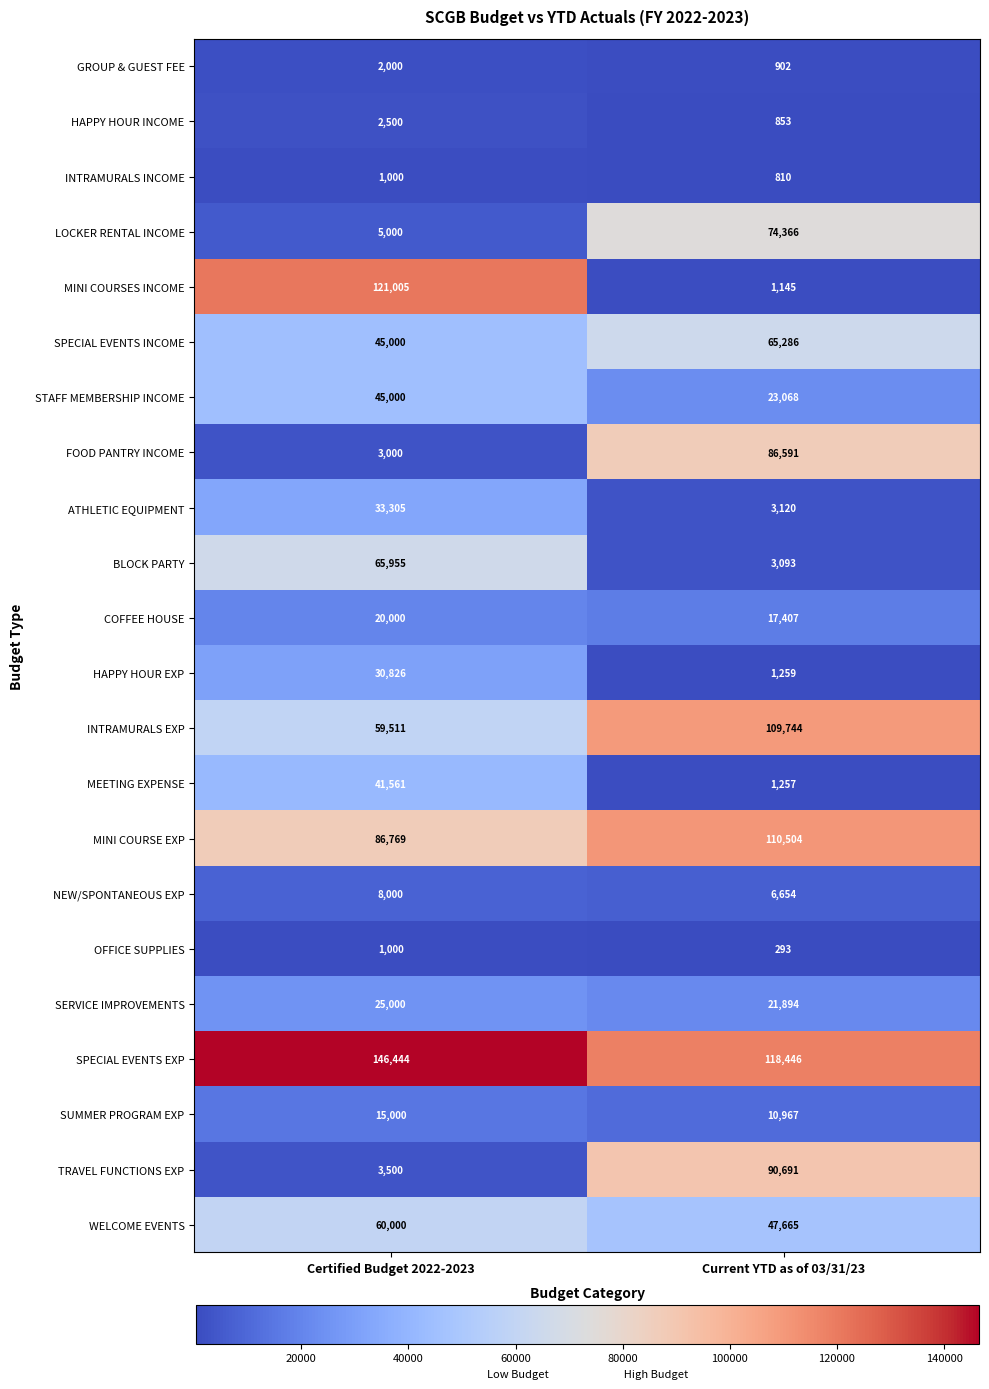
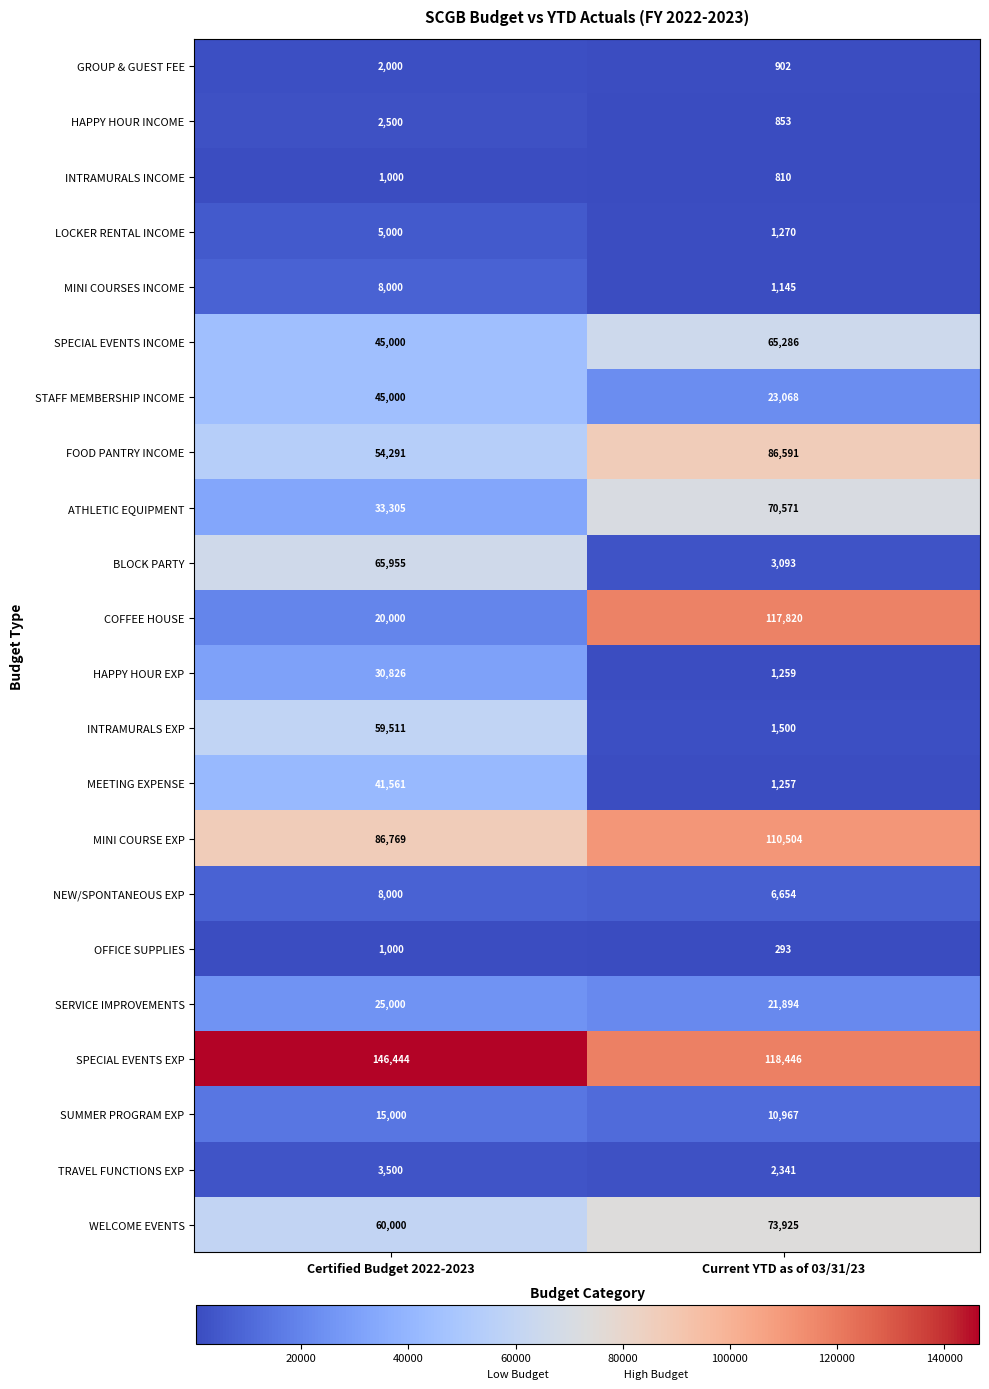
  {
    "GROUP & GUEST FEE": {
      "Certified Budget 2022-2023": "2,000",
      "Current YTD as of 03/31/23": "902"
    },
    "HAPPY HOUR INCOME": {
      "Certified Budget 2022-2023": "2,500",
      "Current YTD as of 03/31/23": "853"
    },
    "INTRAMURALS INCOME": {
      "Certified Budget 2022-2023": "1,000",
      "Current YTD as of 03/31/23": "810"
    },
    "LOCKER RENTAL INCOME": {
      "Certified Budget 2022-2023": "5,000",
-     "Current YTD as of 03/31/23": "74,366"
+     "Current YTD as of 03/31/23": "1,270"
    },
    "MINI COURSES INCOME": {
-     "Certified Budget 2022-2023": "121,005",
+     "Certified Budget 2022-2023": "8,000",
      "Current YTD as of 03/31/23": "1,145"
    },
    "SPECIAL EVENTS INCOME": {
      "Certified Budget 2022-2023": "45,000",
      "Current YTD as of 03/31/23": "65,286"
    },
    "STAFF MEMBERSHIP INCOME": {
      "Certified Budget 2022-2023": "45,000",
      "Current YTD as of 03/31/23": "23,068"
    },
    "FOOD PANTRY INCOME": {
-     "Certified Budget 2022-2023": "3,000",
+     "Certified Budget 2022-2023": "54,291",
      "Current YTD as of 03/31/23": "86,591"
    },
    "ATHLETIC EQUIPMENT": {
      "Certified Budget 2022-2023": "33,305",
-     "Current YTD as of 03/31/23": "3,120"
+     "Current YTD as of 03/31/23": "70,571"
    },
    "BLOCK PARTY": {
      "Certified Budget 2022-2023": "65,955",
      "Current YTD as of 03/31/23": "3,093"
    },
    "COFFEE HOUSE": {
      "Certified Budget 2022-2023": "20,000",
-     "Current YTD as of 03/31/23": "17,407"
+     "Current YTD as of 03/31/23": "117,820"
    },
    "HAPPY HOUR EXP": {
      "Certified Budget 2022-2023": "30,826",
      "Current YTD as of 03/31/23": "1,259"
    },
    "INTRAMURALS EXP": {
      "Certified Budget 2022-2023": "59,511",
-     "Current YTD as of 03/31/23": "109,744"
+     "Current YTD as of 03/31/23": "1,500"
    },
    "MEETING EXPENSE": {
      "Certified Budget 2022-2023": "41,561",
      "Current YTD as of 03/31/23": "1,257"
    },
    "MINI COURSE EXP": {
      "Certified Budget 2022-2023": "86,769",
      "Current YTD as of 03/31/23": "110,504"
    },
    "NEW/SPONTANEOUS EXP": {
      "Certified Budget 2022-2023": "8,000",
      "Current YTD as of 03/31/23": "6,654"
    },
    "OFFICE SUPPLIES": {
      "Certified Budget 2022-2023": "1,000",
      "Current YTD as of 03/31/23": "293"
    },
    "SERVICE IMPROVEMENTS": {
      "Certified Budget 2022-2023": "25,000",
      "Current YTD as of 03/31/23": "21,894"
    },
    "SPECIAL EVENTS EXP": {
      "Certified Budget 2022-2023": "146,444",
      "Current YTD as of 03/31/23": "118,446"
    },
    "SUMMER PROGRAM EXP": {
      "Certified Budget 2022-2023": "15,000",
      "Current YTD as of 03/31/23": "10,967"
    },
    "TRAVEL FUNCTIONS EXP": {
      "Certified Budget 2022-2023": "3,500",
-     "Current YTD as of 03/31/23": "90,691"
+     "Current YTD as of 03/31/23": "2,341"
    },
    "WELCOME EVENTS": {
      "Certified Budget 2022-2023": "60,000",
-     "Current YTD as of 03/31/23": "47,665"
+     "Current YTD as of 03/31/23": "73,925"
    }
  }
